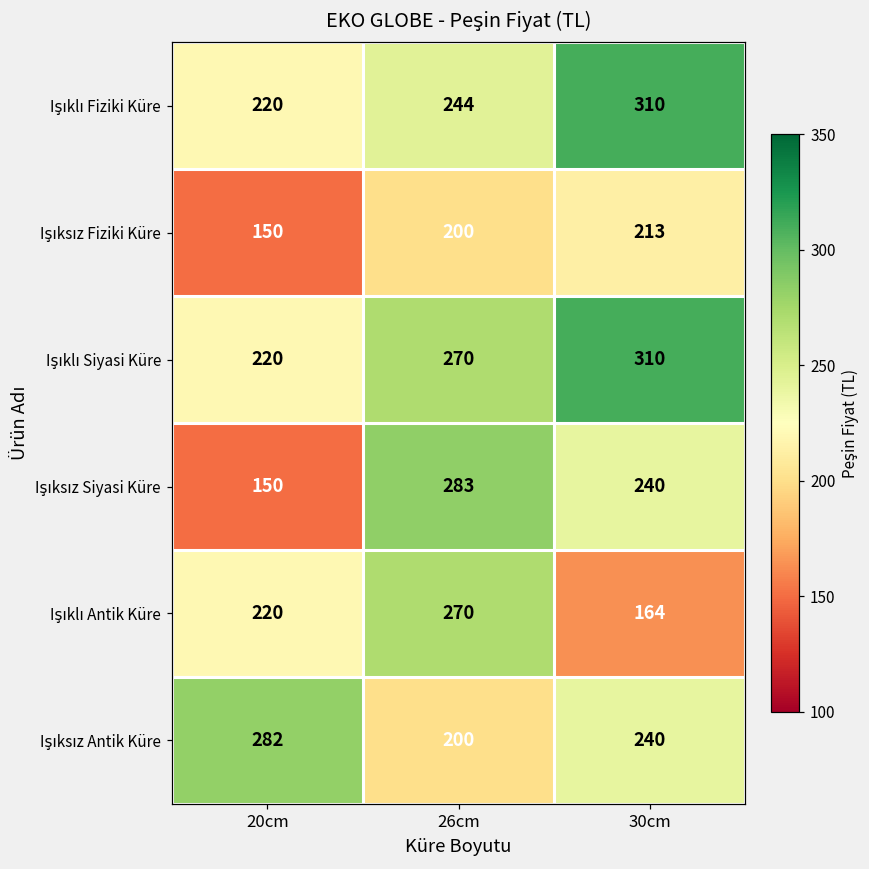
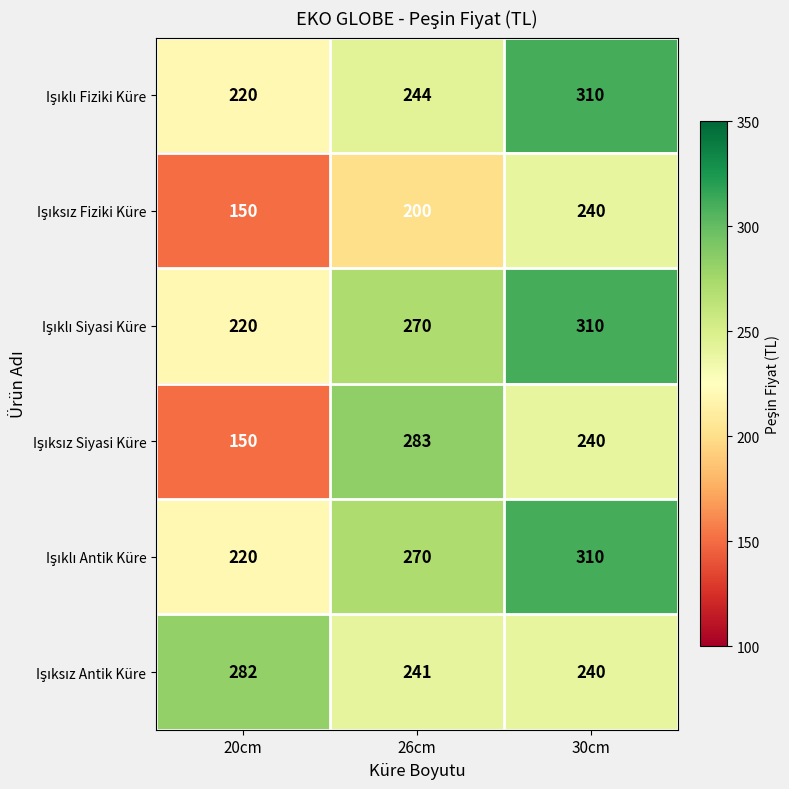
  {
    "Işıklı Fiziki Küre": {
      "20cm": 220,
      "26cm": 244,
      "30cm": 310
    },
    "Işıksız Fiziki Küre": {
      "20cm": 150,
      "26cm": 200,
-     "30cm": 213
+     "30cm": 240
    },
    "Işıklı Siyasi Küre": {
      "20cm": 220,
      "26cm": 270,
      "30cm": 310
    },
    "Işıksız Siyasi Küre": {
      "20cm": 150,
      "26cm": 283,
      "30cm": 240
    },
    "Işıklı Antik Küre": {
      "20cm": 220,
      "26cm": 270,
-     "30cm": 164
+     "30cm": 310
    },
    "Işıksız Antik Küre": {
      "20cm": 282,
-     "26cm": 200,
+     "26cm": 241,
      "30cm": 240
    }
  }
